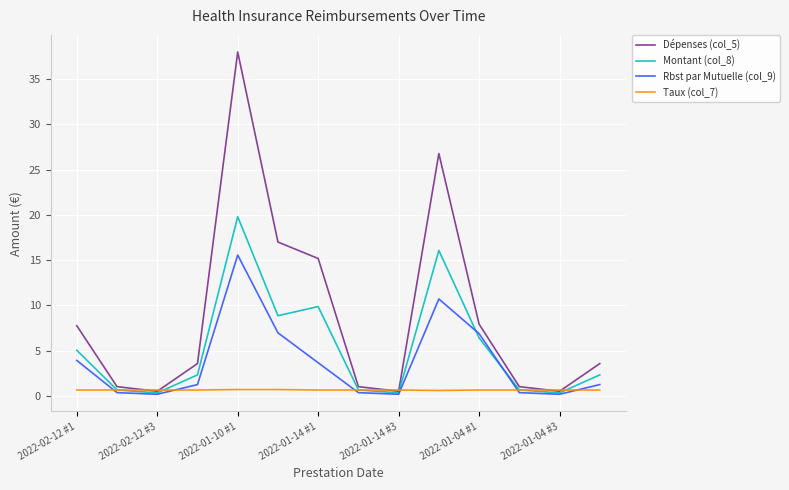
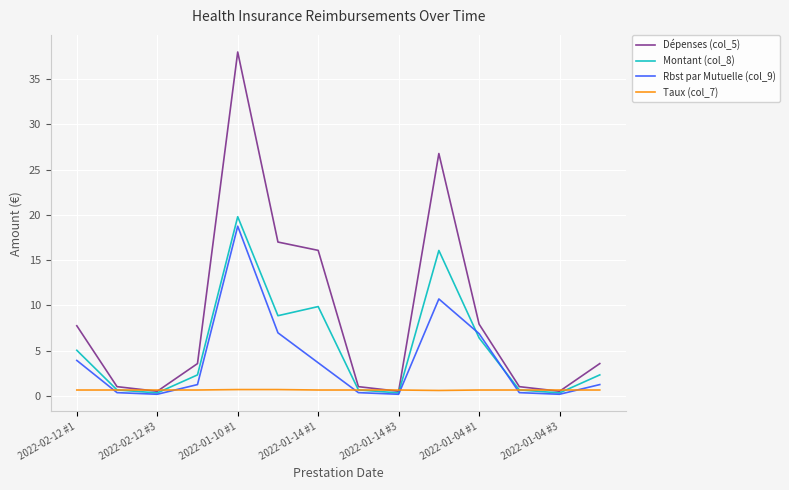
  {
    "Dépenses (col_5)": {
      "2022-02-12 #1": 8,
      "2022-01-10 #1": 38,
-     "2022-01-14 #1": 15,
+     "2022-01-14 #1": 16,
      "2022-01-04 #1": 8
    },
    "Montant (col_8)": {
      "2022-02-12 #1": 5,
      "2022-01-10 #1": 20,
      "2022-01-14 #1": 10,
      "2022-01-04 #1": 6
    },
    "Rbst par Mutuelle (col_9)": {
      "2022-02-12 #1": 4,
-     "2022-01-10 #1": 16,
+     "2022-01-10 #1": 19,
      "2022-01-14 #1": 4,
      "2022-01-04 #1": 7
    },
    "Taux (col_7)": {
      "2022-02-12 #1": 1,
      "2022-01-10 #1": 1,
      "2022-01-14 #1": 1,
      "2022-01-04 #1": 1
    }
  }
